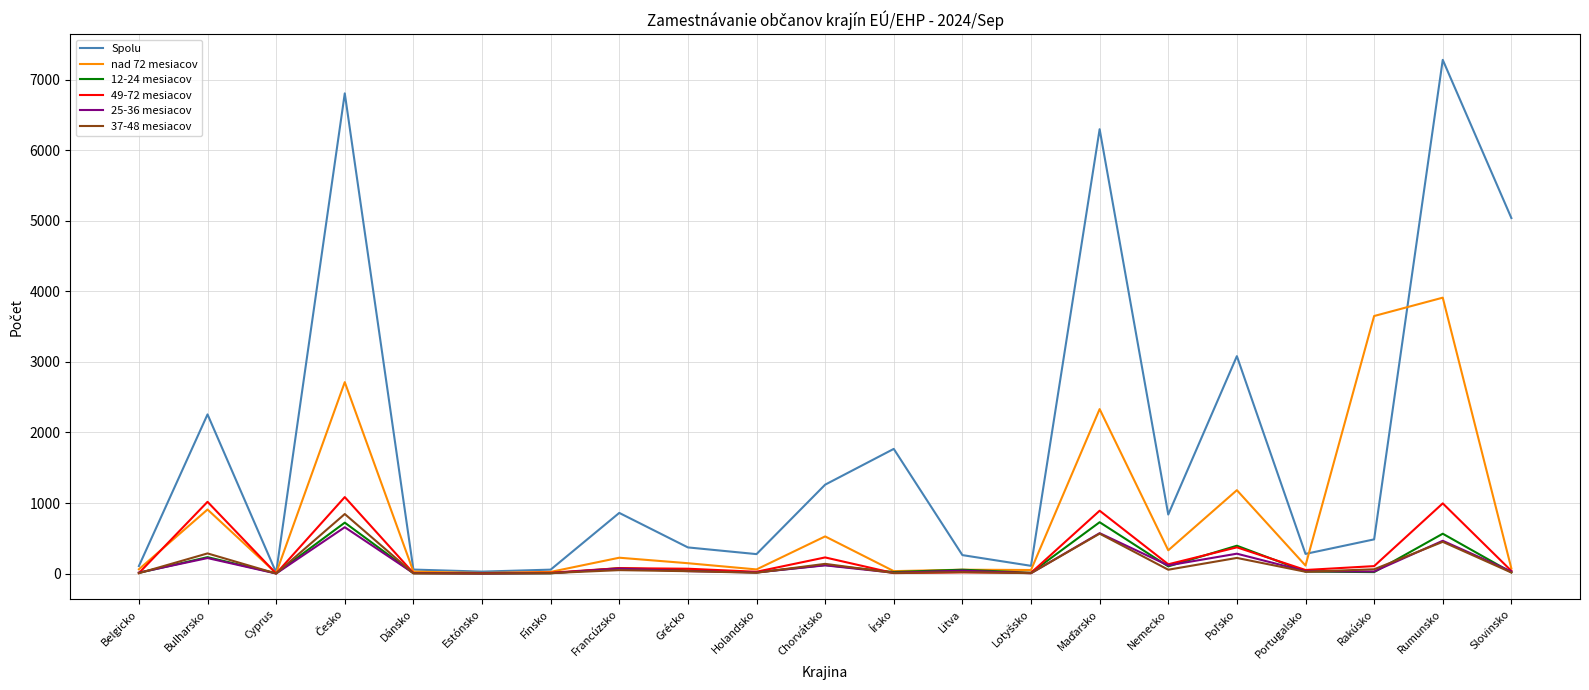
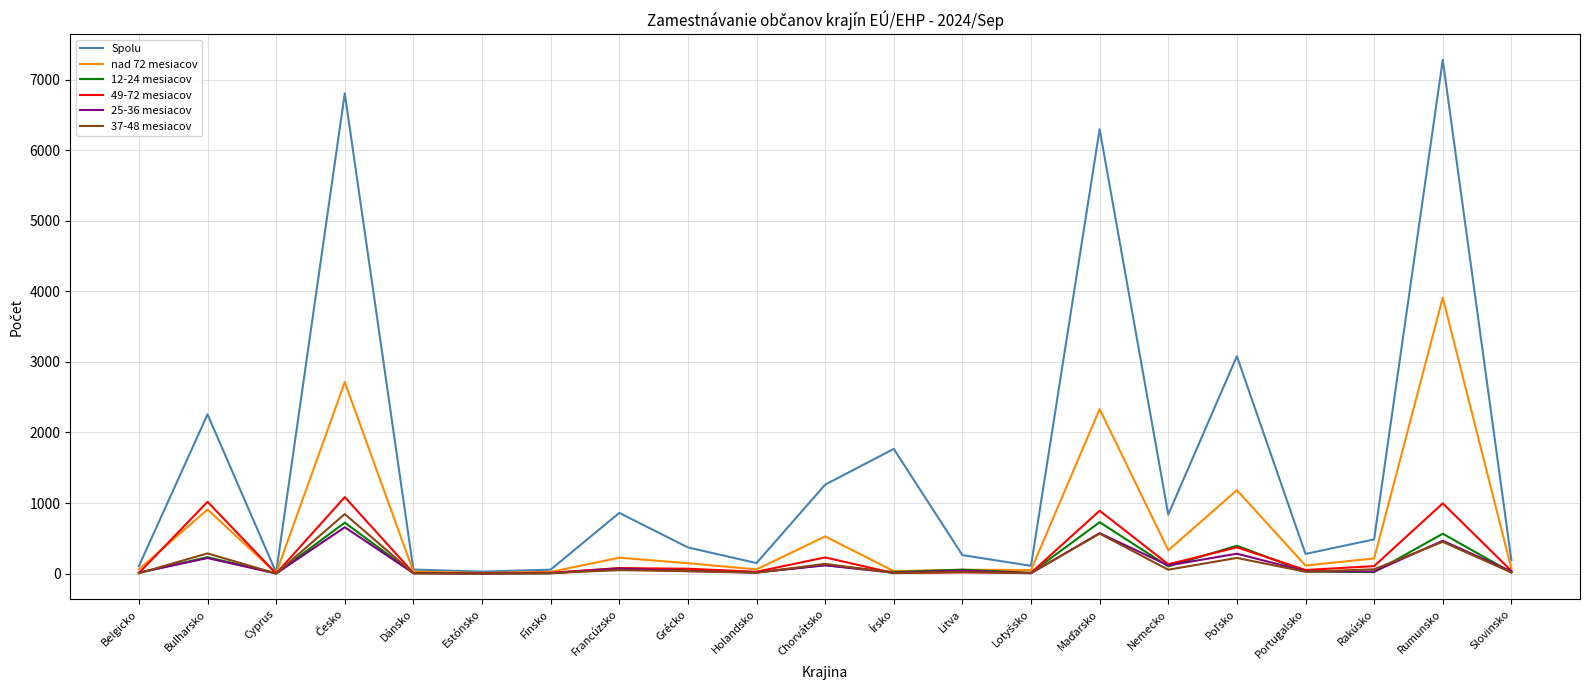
  {
    "Spolu": {
      "Belgicko": 100,
      "Bulharsko": 2300,
      "Česko": 6800,
      "Francúzsko": 900,
      "Grécko": 400,
-     "Holandsko": 300,
+     "Holandsko": 100,
      "Chorvátsko": 1300,
      "Írsko": 1800,
      "Litva": 300,
      "Lotyšsko": 100,
      "Maďarsko": 6300,
      "Nemecko": 800,
      "Poľsko": 3100,
      "Portugalsko": 300,
      "Rakúsko": 500,
      "Rumunsko": 7300,
-     "Slovinsko": 5000
+     "Slovinsko": 200
    },
    "nad 72 mesiacov": {
      "Belgicko": 100,
      "Bulharsko": 900,
      "Česko": 2700,
      "Francúzsko": 200,
      "Grécko": 100,
      "Chorvátsko": 500,
      "Lotyšsko": 100,
      "Maďarsko": 2300,
      "Nemecko": 300,
      "Poľsko": 1200,
      "Portugalsko": 100,
-     "Rakúsko": 3700,
+     "Rakúsko": 200,
      "Rumunsko": 3900
    },
    "12-24 mesiacov": {
      "Česko": 700,
      "Maďarsko": 700,
      "Rumunsko": 600
    },
    "49-72 mesiacov": {
      "Bulharsko": 1000,
      "Česko": 1100,
      "Chorvátsko": 200,
      "Maďarsko": 900,
      "Rakúsko": 100,
      "Rumunsko": 1000
    },
    "25-36 mesiacov": {
      "Česko": 700,
      "Poľsko": 300
    },
    "37-48 mesiacov": {
      "Bulharsko": 300,
      "Česko": 800,
      "Nemecko": 100,
      "Poľsko": 200
    }
  }
